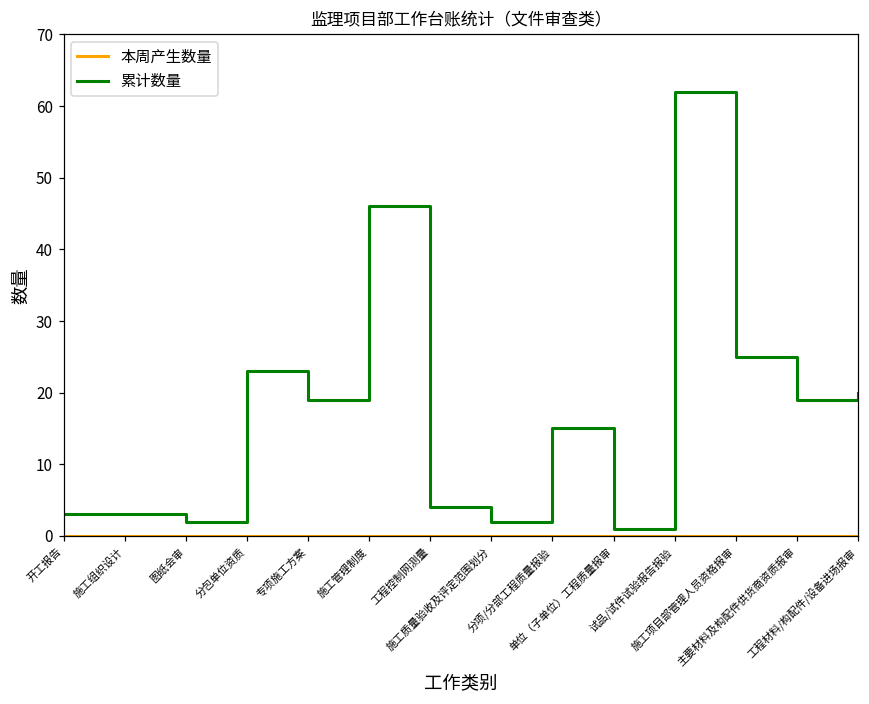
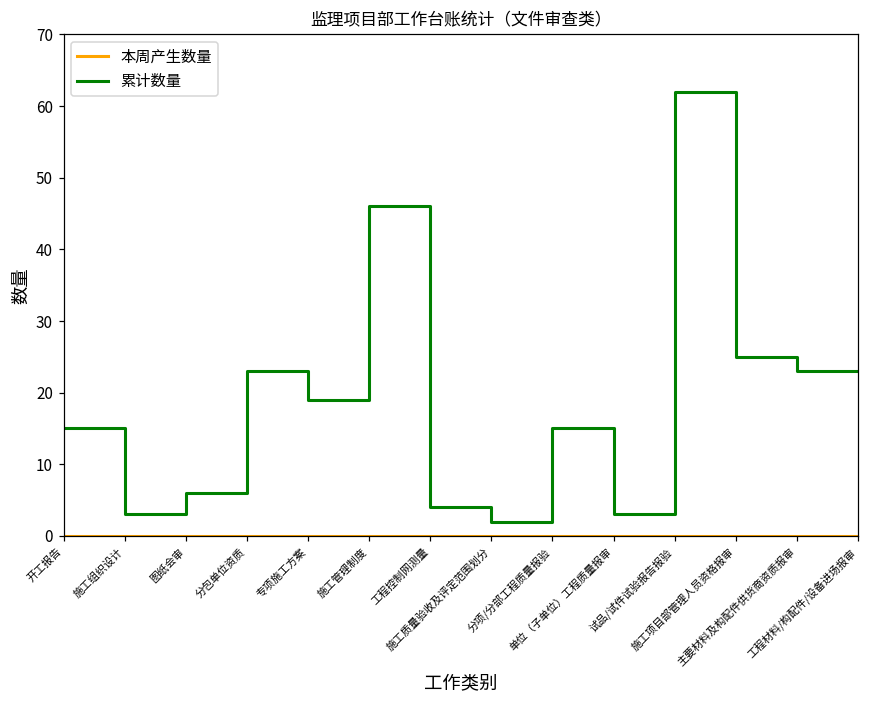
  {
    "本周产生数量": {
      "开工报告": 0,
      "施工组织设计": 0,
      "图纸会审": 0,
      "分包单位资质": 0,
      "专项施工方案": 0,
      "施工管理制度": 0,
      "工程控制网测量": 0,
      "施工质量验收及评定范围划分": 0,
      "分项/分部工程质量报验": 0,
      "单位（子单位）工程质量报审": 0,
      "试品/试件试验报告报验": 0,
      "施工项目部管理人员资格报审": 0,
      "主要材料及构配件供货商资质报审": 0,
      "工程材料/构配件/设备进场报审": 0
    },
    "累计数量": {
-     "开工报告": 3,
+     "开工报告": 15,
      "施工组织设计": 3,
-     "图纸会审": 2,
+     "图纸会审": 6,
      "分包单位资质": 23,
      "专项施工方案": 19,
      "施工管理制度": 46,
      "工程控制网测量": 4,
      "施工质量验收及评定范围划分": 2,
      "分项/分部工程质量报验": 15,
-     "单位（子单位）工程质量报审": 1,
+     "单位（子单位）工程质量报审": 3,
      "试品/试件试验报告报验": 62,
      "施工项目部管理人员资格报审": 25,
-     "主要材料及构配件供货商资质报审": 19,
-     "工程材料/构配件/设备进场报审": 20
+     "主要材料及构配件供货商资质报审": 23,
+     "工程材料/构配件/设备进场报审": 23
    }
  }
